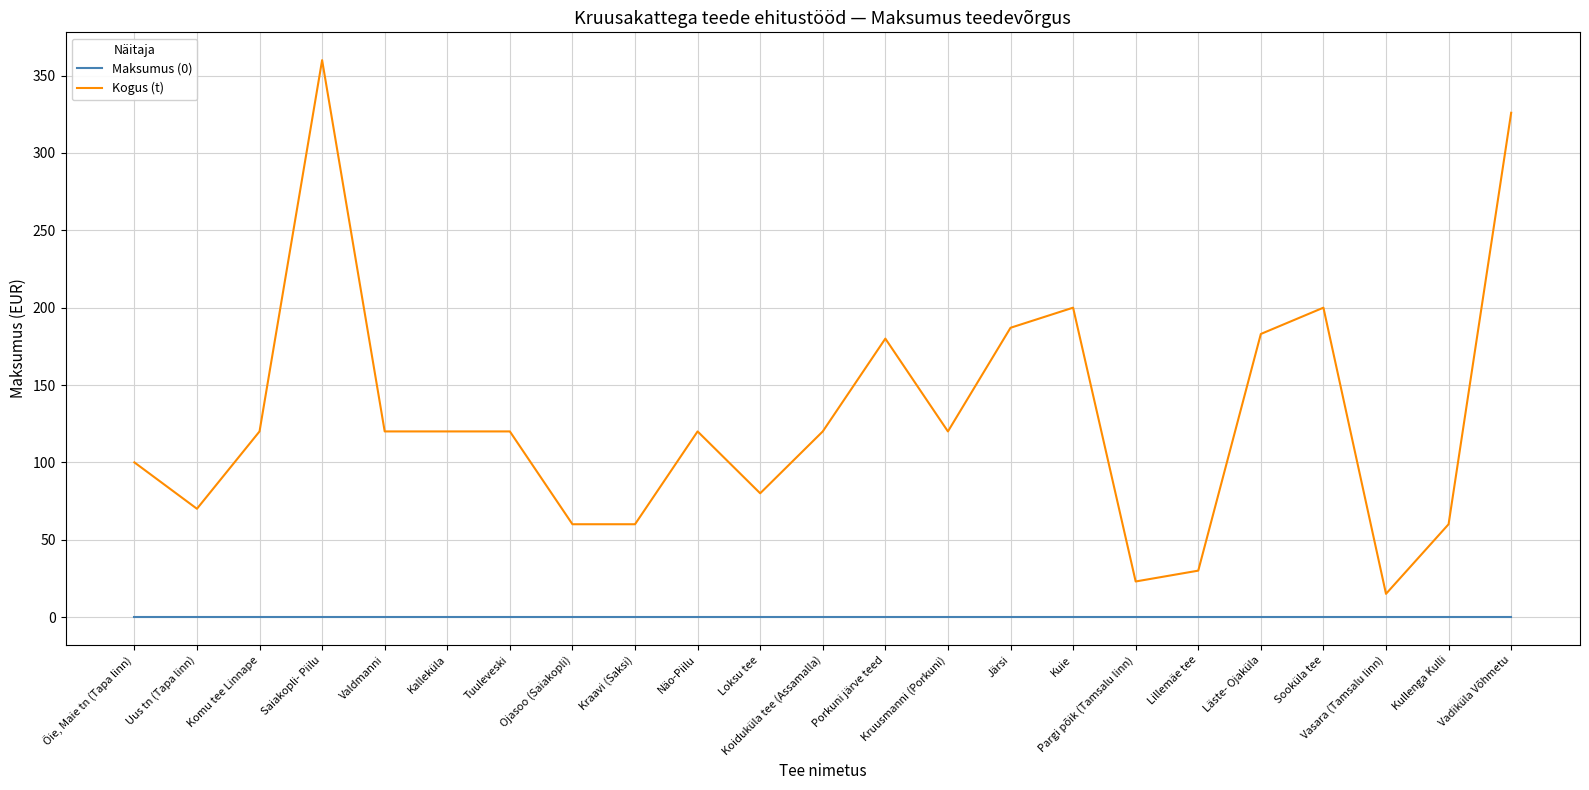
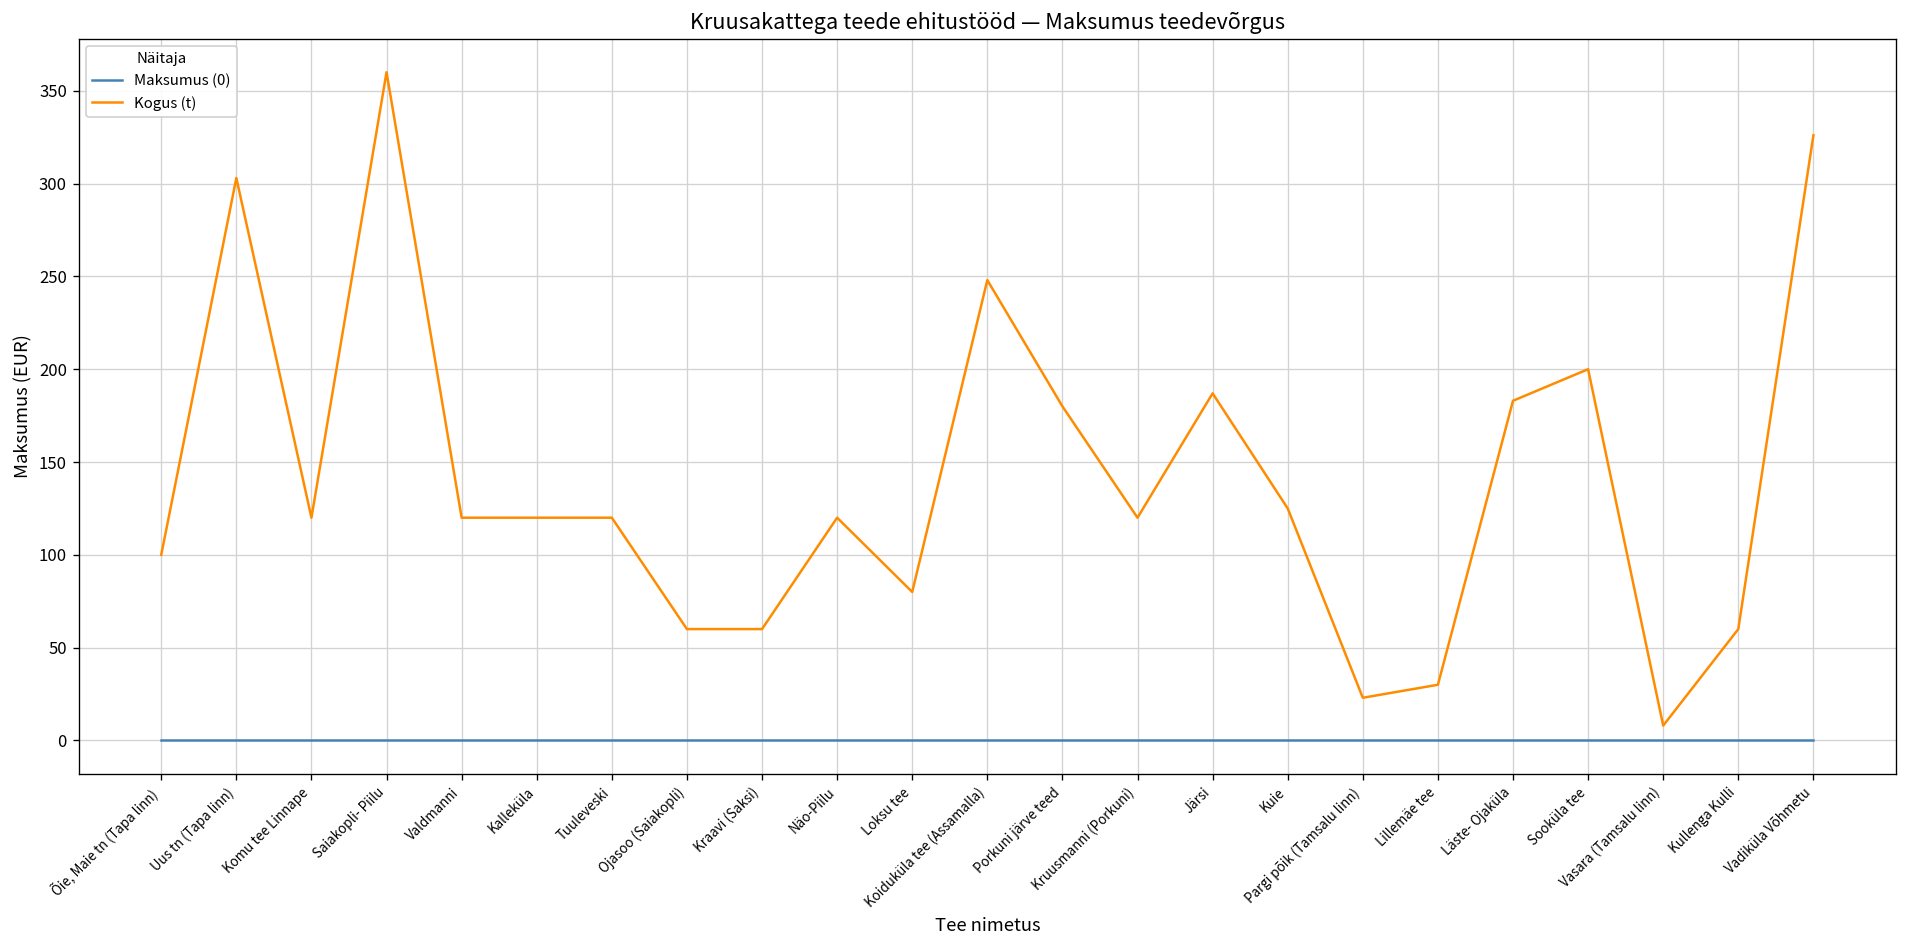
  {
    "Maksumus (0)": {
      "Õie, Maie tn (Tapa linn)": 0,
      "Uus tn (Tapa linn)": 0,
      "Komu tee Linnape": 0,
      "Saiakopli- Piilu": 0,
      "Valdmanni": 0,
      "Kalleküla": 0,
      "Tuuleveski": 0,
      "Ojasoo (Saiakopli)": 0,
      "Kraavi (Saksi)": 0,
      "Näo-Piilu": 0,
      "Loksu tee": 0,
      "Koiduküla tee (Assamalla)": 0,
      "Porkuni järve teed": 0,
      "Kruusmanni (Porkuni)": 0,
      "Järsi": 0,
      "Kuie": 0,
      "Pargi põik (Tamsalu linn)": 0,
      "Lillemäe tee": 0,
      "Läste- Ojaküla": 0,
      "Sooküla tee": 0,
      "Vasara (Tamsalu linn)": 0,
      "Kullenga Kulli": 0,
      "Vadiküla Võhmetu": 0
    },
    "Kogus (t)": {
      "Õie, Maie tn (Tapa linn)": 100,
-     "Uus tn (Tapa linn)": 70,
+     "Uus tn (Tapa linn)": 303,
      "Komu tee Linnape": 120,
      "Saiakopli- Piilu": 360,
      "Valdmanni": 120,
      "Kalleküla": 120,
      "Tuuleveski": 120,
      "Ojasoo (Saiakopli)": 60,
      "Kraavi (Saksi)": 60,
      "Näo-Piilu": 120,
      "Loksu tee": 80,
-     "Koiduküla tee (Assamalla)": 120,
+     "Koiduküla tee (Assamalla)": 248,
      "Porkuni järve teed": 180,
      "Kruusmanni (Porkuni)": 120,
      "Järsi": 187,
-     "Kuie": 200,
+     "Kuie": 125,
      "Pargi põik (Tamsalu linn)": 23,
      "Lillemäe tee": 30,
      "Läste- Ojaküla": 183,
      "Sooküla tee": 200,
-     "Vasara (Tamsalu linn)": 15,
+     "Vasara (Tamsalu linn)": 8,
      "Kullenga Kulli": 60,
      "Vadiküla Võhmetu": 326
    }
  }
